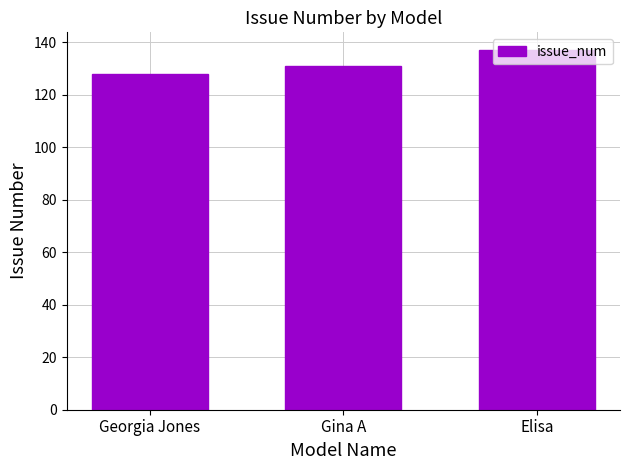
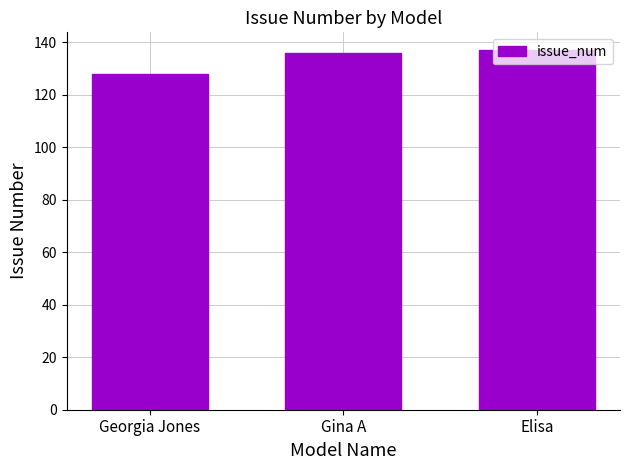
  {
    "Georgia Jones": 128,
-   "Gina A": 131
+   "Gina A": 136
  }
